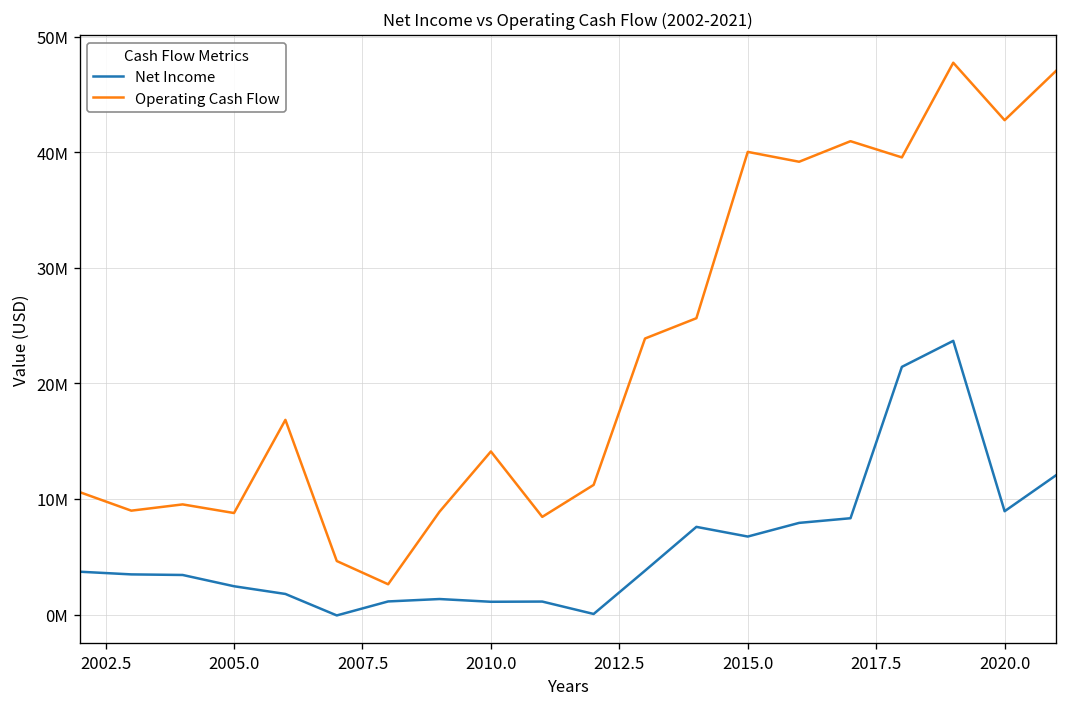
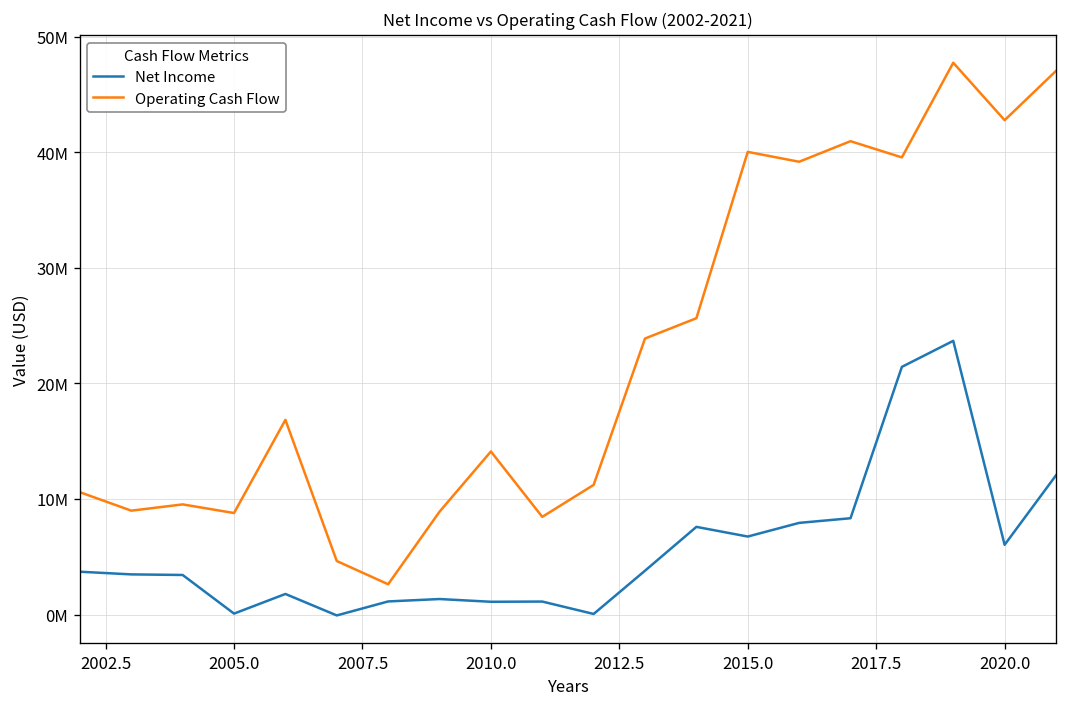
  {
    "Net Income": {
-     "2005.0": 2000000,
+     "2005.0": 0,
      "2010.0": 1000000,
      "2015.0": 7000000,
-     "2020.0": 9000000
+     "2020.0": 6000000
    },
    "Operating Cash Flow": {
      "2005.0": 9000000,
      "2010.0": 14000000,
      "2015.0": 40000000,
      "2020.0": 43000000
    }
  }
